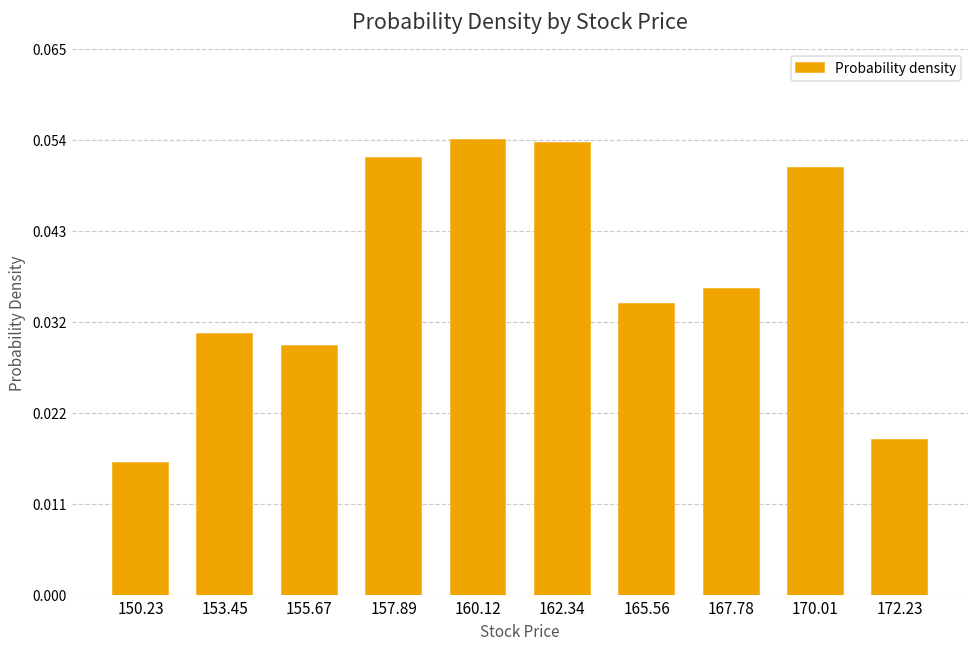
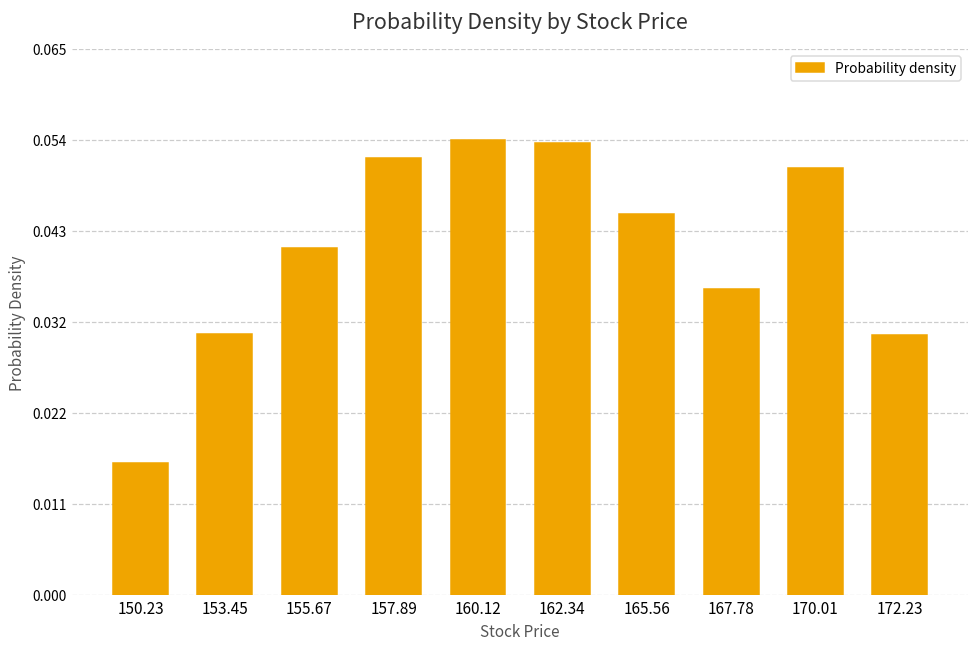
  {
    "150.23": 0.016,
    "153.45": 0.031,
-   "155.67": 0.029,
+   "155.67": 0.041,
    "157.89": 0.052,
    "160.12": 0.054,
    "162.34": 0.054,
-   "165.56": 0.034,
+   "165.56": 0.045,
    "167.78": 0.036,
    "170.01": 0.051,
-   "172.23": 0.018
+   "172.23": 0.031
  }
